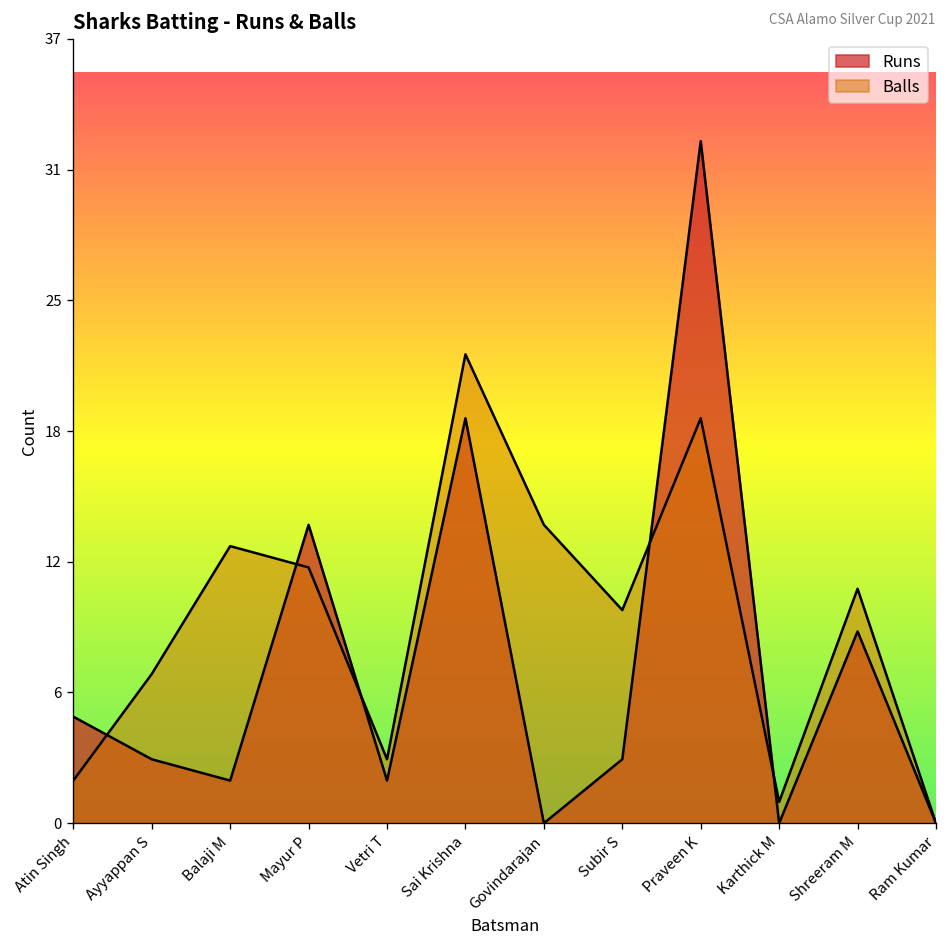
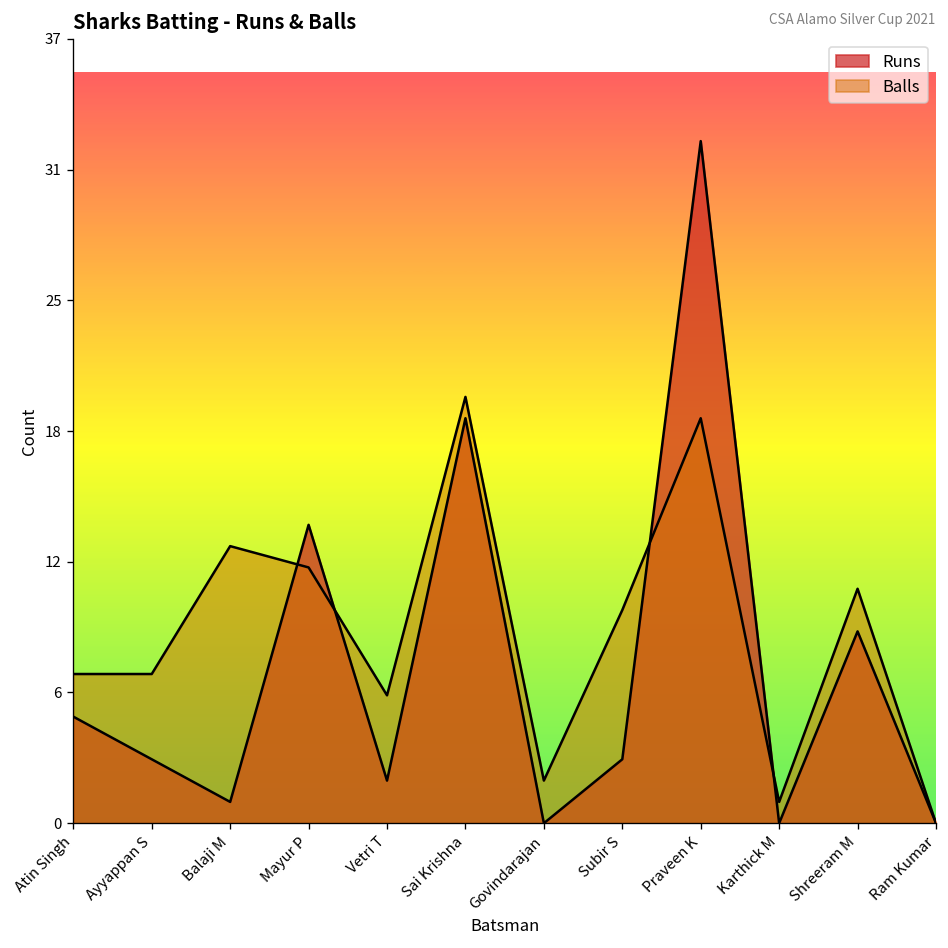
  {
    "Runs": {
      "Atin Singh": 5,
      "Ayyappan S": 3,
-     "Balaji M": 2,
+     "Balaji M": 1,
      "Mayur P": 14,
      "Vetri T": 2,
      "Sai Krishna": 19,
      "Govindarajan": 0,
      "Subir S": 3,
      "Praveen K": 32,
      "Karthick M": 0,
      "Shreeram M": 9
    },
    "Balls": {
-     "Atin Singh": 2,
+     "Atin Singh": 7,
      "Ayyappan S": 7,
      "Balaji M": 13,
      "Mayur P": 12,
-     "Vetri T": 3,
-     "Sai Krishna": 22,
-     "Govindarajan": 14,
+     "Vetri T": 6,
+     "Sai Krishna": 20,
+     "Govindarajan": 2,
      "Subir S": 10,
      "Praveen K": 19,
      "Karthick M": 1,
      "Shreeram M": 11
    }
  }
